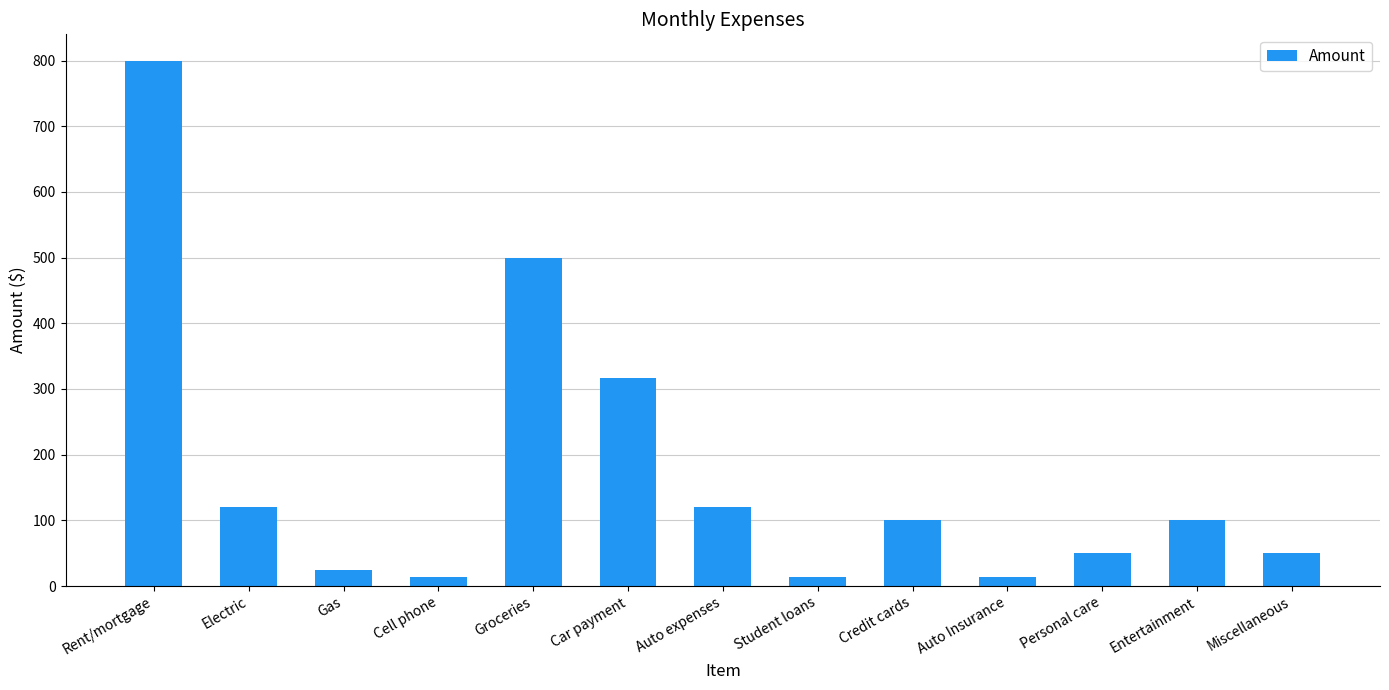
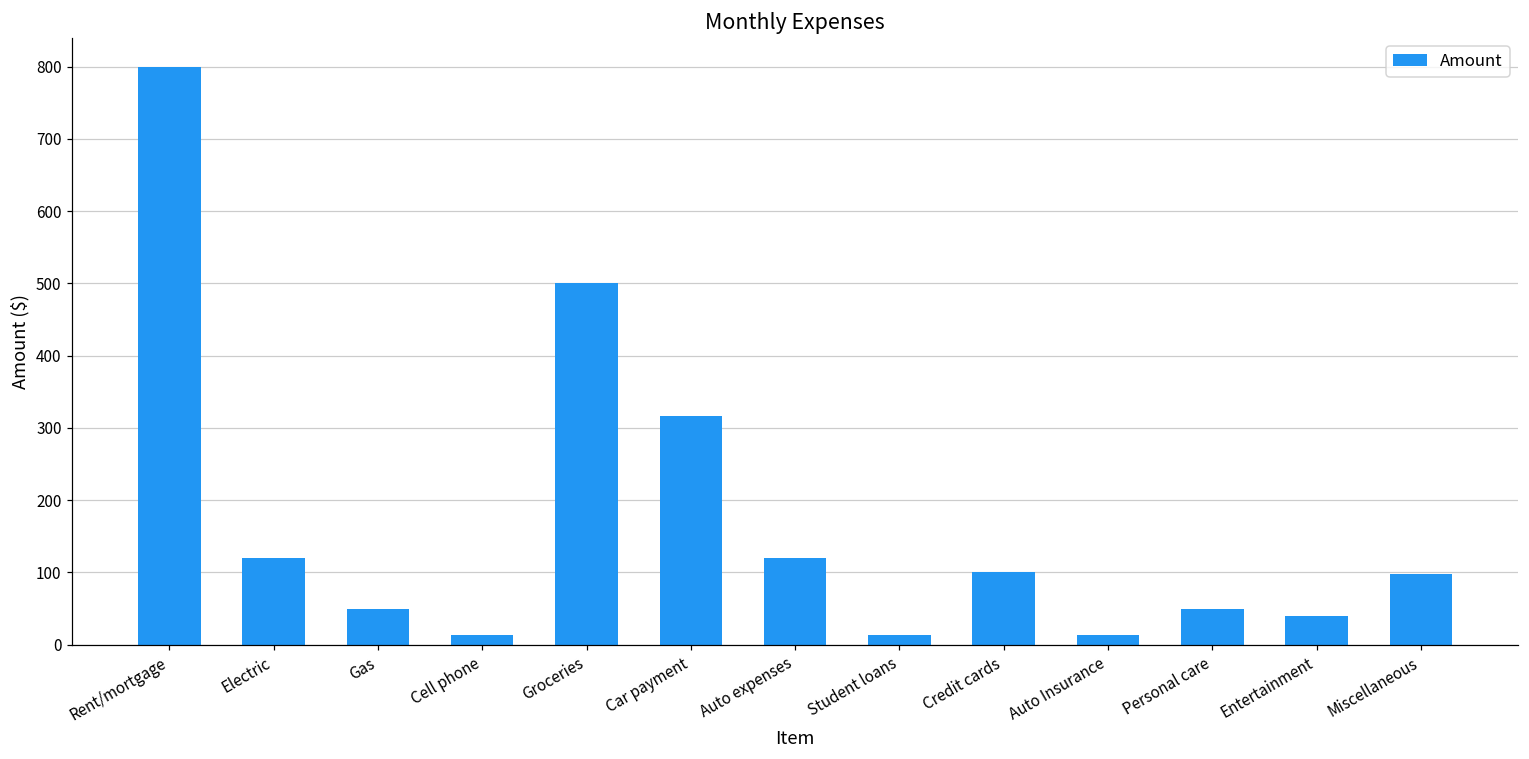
  {
    "Rent/mortgage": 800,
    "Electric": 120,
-   "Gas": 20,
+   "Gas": 50,
    "Cell phone": 10,
    "Groceries": 500,
    "Car payment": 320,
    "Auto expenses": 120,
    "Student loans": 10,
    "Credit cards": 100,
    "Auto Insurance": 10,
    "Personal care": 50,
-   "Entertainment": 100,
-   "Miscellaneous": 50
+   "Entertainment": 40,
+   "Miscellaneous": 100
  }
